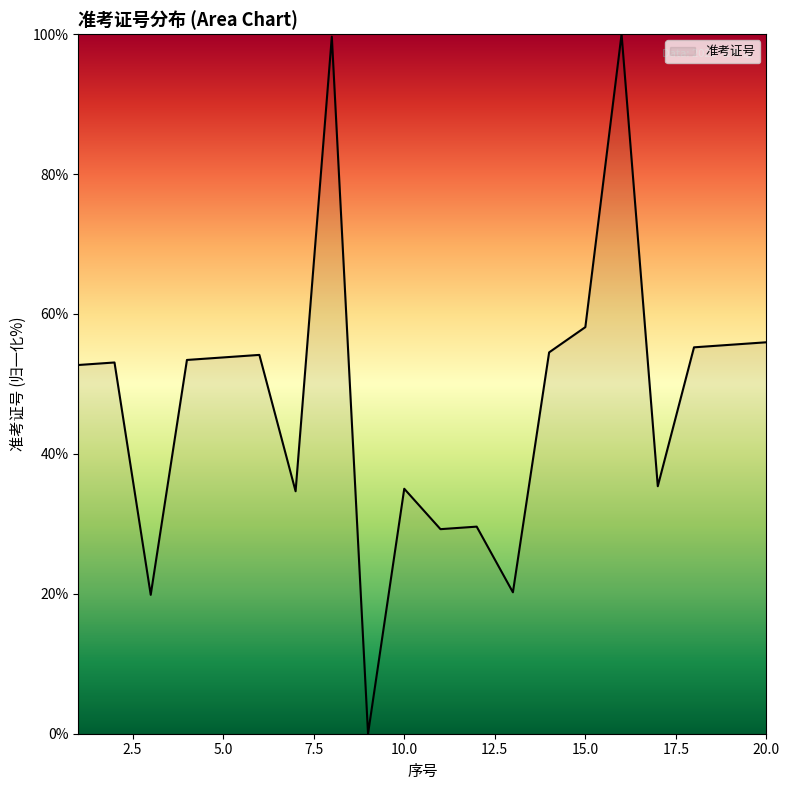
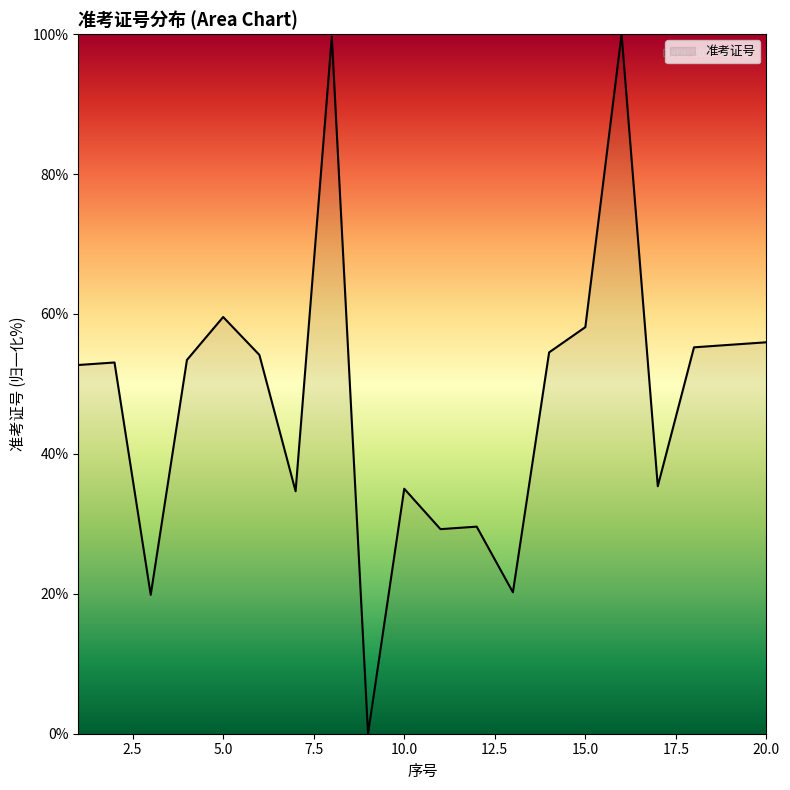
  {
-   "5.0": "54%",
+   "5.0": "60%",
    "10.0": "35%",
    "15.0": "58%",
    "20.0": "56%"
  }
